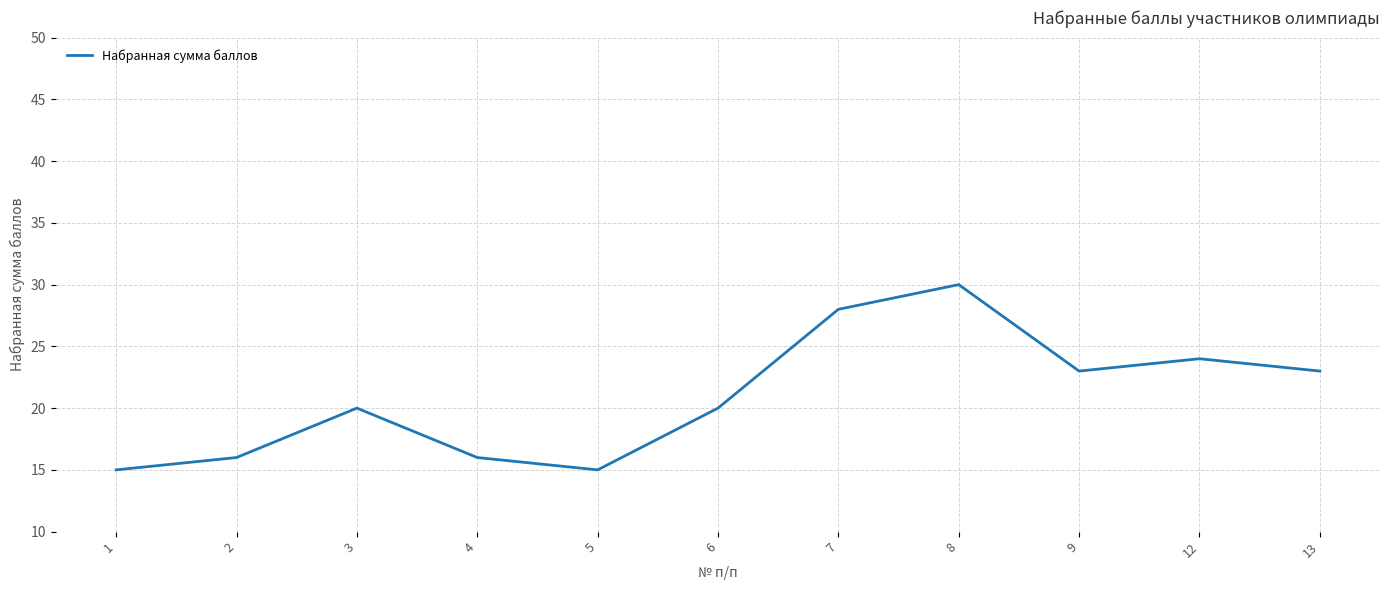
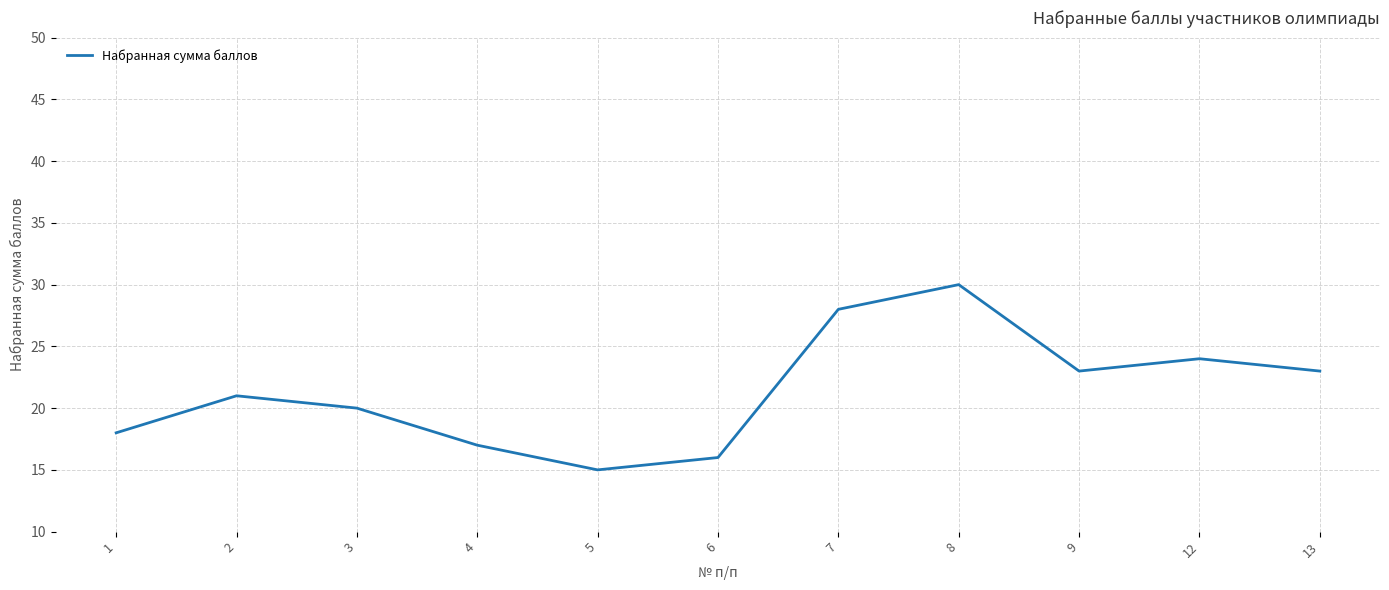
  {
-   "1": 15,
-   "2": 16,
+   "1": 18,
+   "2": 21,
    "3": 20,
-   "4": 16,
+   "4": 17,
    "5": 15,
-   "6": 20,
+   "6": 16,
    "7": 28,
    "8": 30,
    "9": 23,
    "12": 24,
    "13": 23
  }
